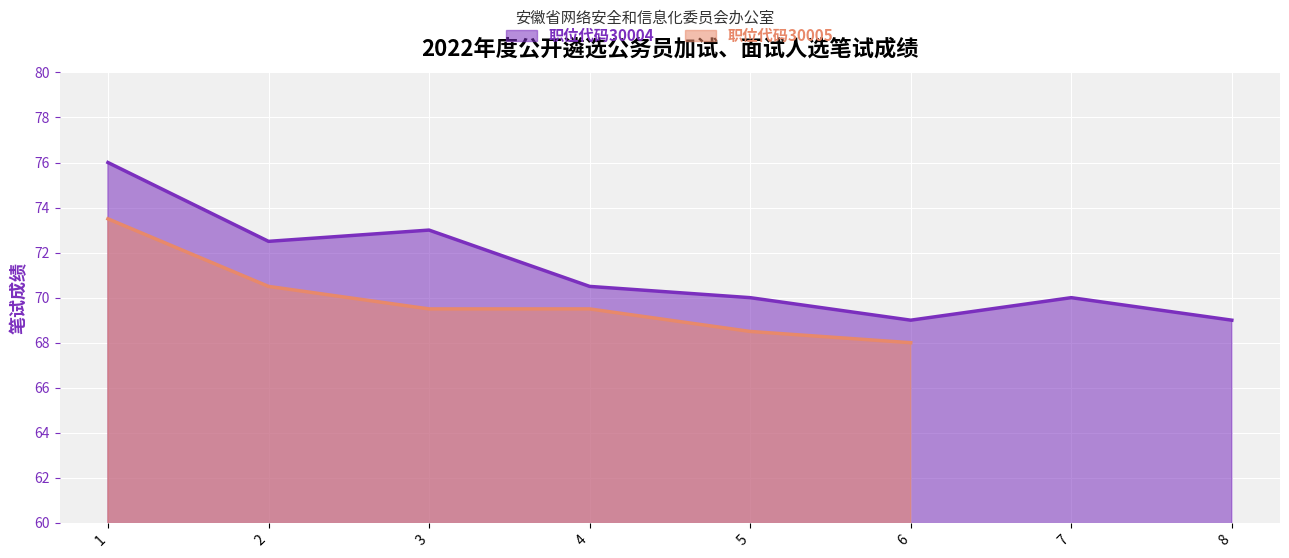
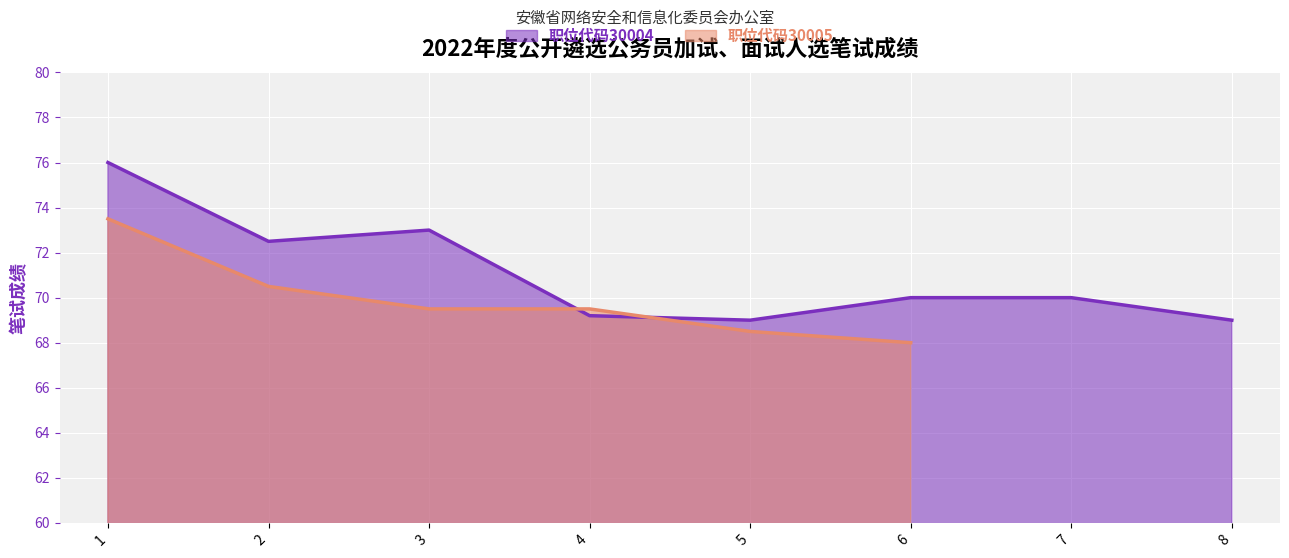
  {
    "职位代码30004": {
      "1": 76.0,
      "2": 72.5,
      "3": 73.0,
-     "4": 70.5,
-     "5": 70,
-     "6": 69,
+     "4": 69.2,
+     "5": 69,
+     "6": 70,
      "7": 70.0,
      "8": 69.0
    },
    "职位代码30005": {
      "1": 73.5,
      "2": 70.5,
      "3": 69.5,
      "4": 69.5,
      "5": 68.5,
      "6": 68.0
    }
  }
